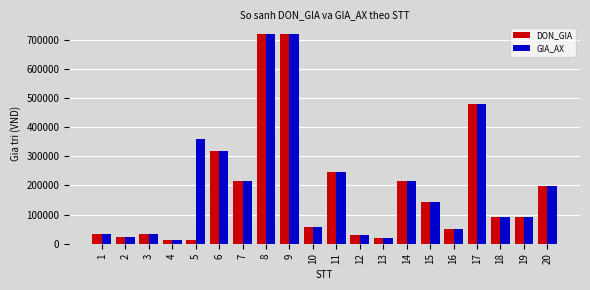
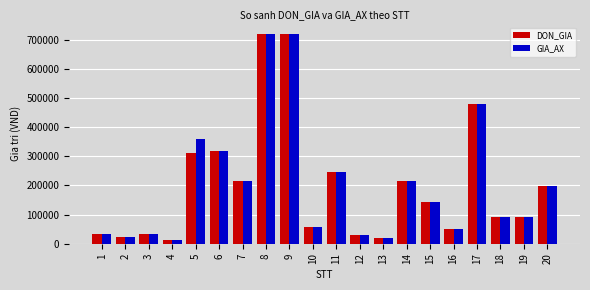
  {
    "DON_GIA": {
      "1": 30000,
      "2": 20000,
      "3": 30000,
      "4": 10000,
-     "5": 10000,
+     "5": 310000,
      "6": 320000,
      "7": 220000,
      "8": 720000,
      "9": 720000,
      "10": 60000,
      "11": 250000,
      "12": 30000,
      "13": 20000,
      "14": 220000,
      "15": 140000,
      "16": 50000,
      "17": 480000,
      "18": 90000,
      "19": 90000,
      "20": 200000
    },
    "GIA_AX": {
      "1": 30000,
      "2": 20000,
      "3": 30000,
      "4": 10000,
      "5": 360000,
      "6": 320000,
      "7": 220000,
      "8": 720000,
      "9": 720000,
      "10": 60000,
      "11": 250000,
      "12": 30000,
      "13": 20000,
      "14": 220000,
      "15": 140000,
      "16": 50000,
      "17": 480000,
      "18": 90000,
      "19": 90000,
      "20": 200000
    }
  }
